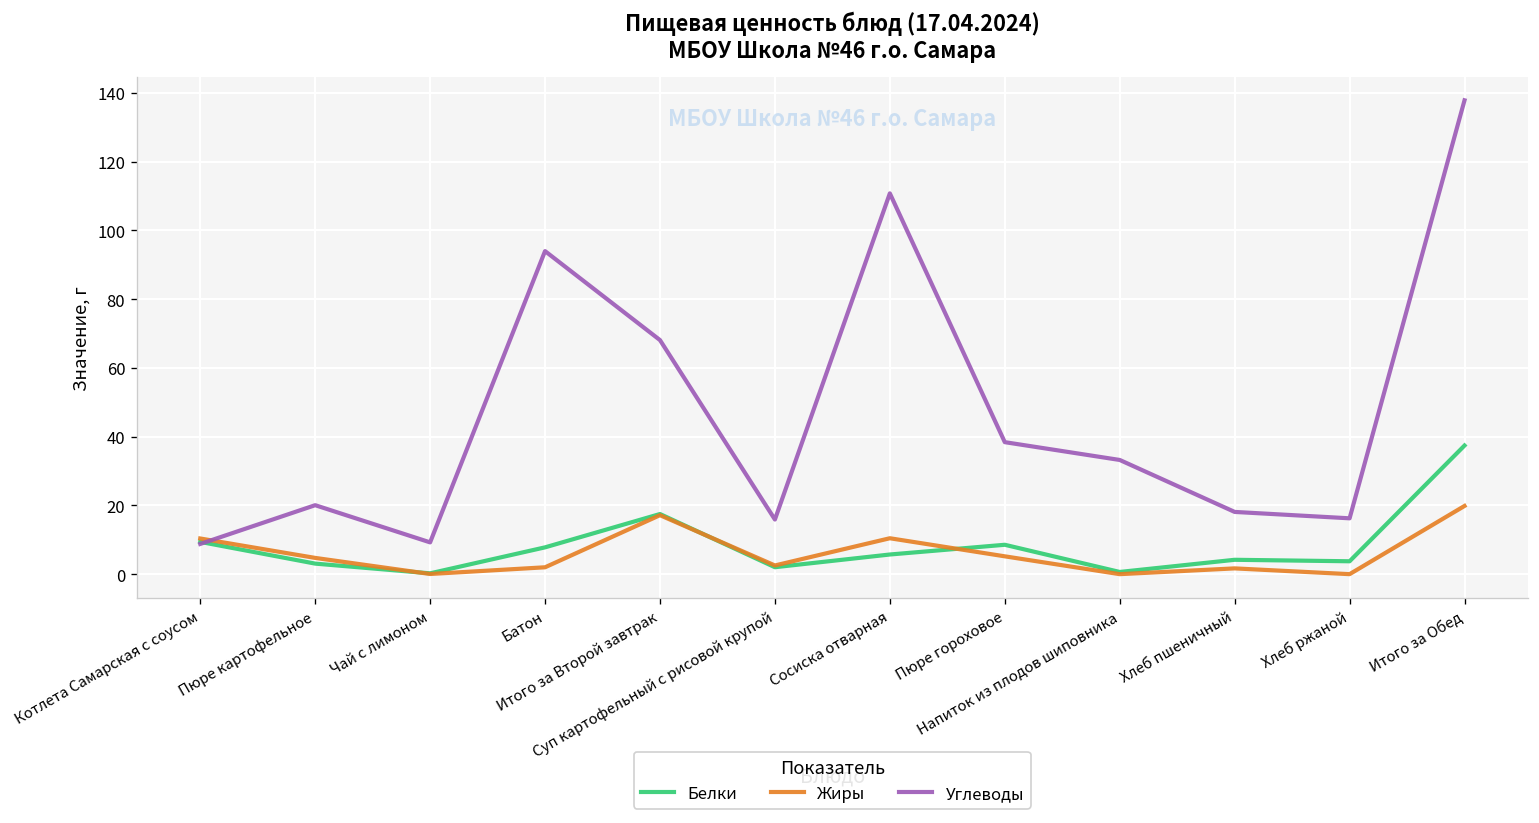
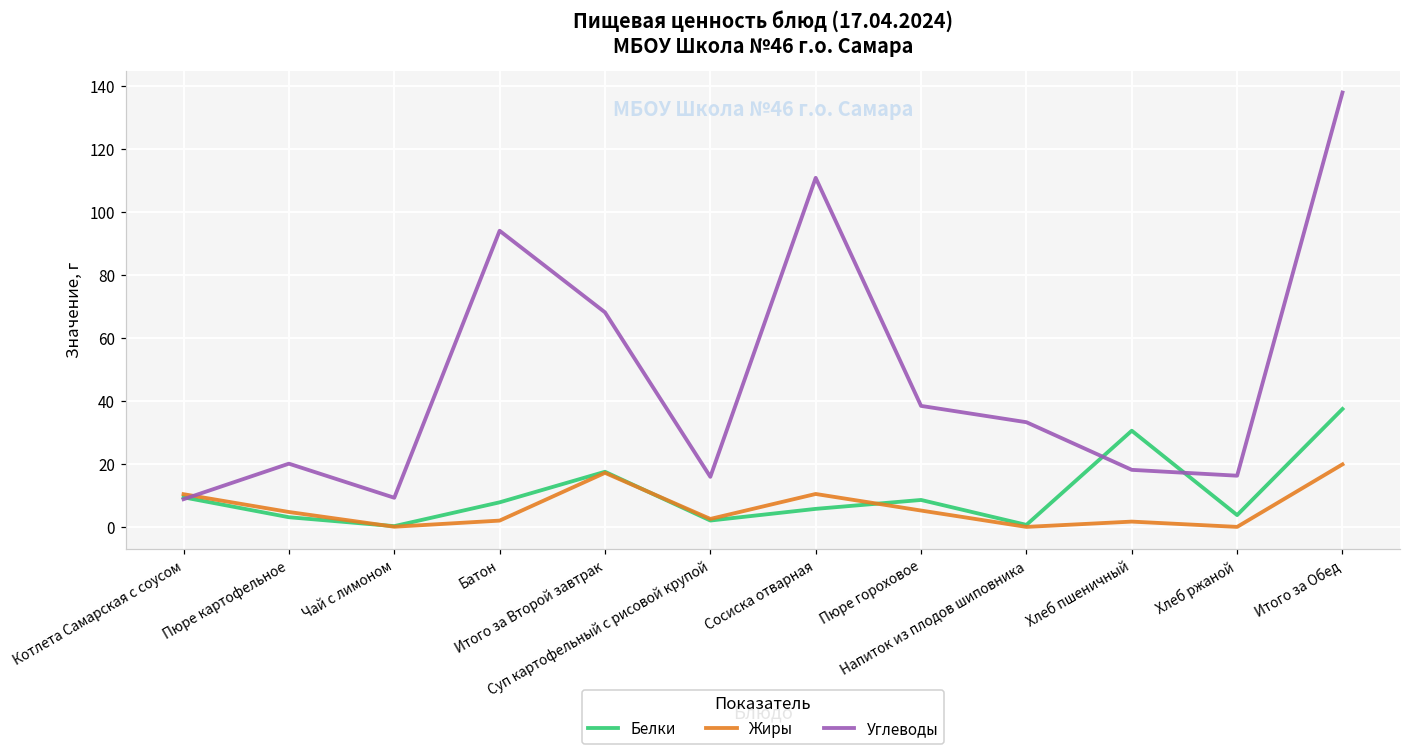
  {
    "Белки": {
      "Пюре картофельное": 3,
      "Батон": 8,
      "Сосиска отварная": 6,
      "Пюре гороховое": 9,
-     "Хлеб пшеничный": 4,
+     "Хлеб пшеничный": 31,
      "Хлеб ржаной": 4,
      "Итого за Обед": 37
    },
    "Жиры": {
      "Котлета Самарская с соусом": 10,
      "Пюре картофельное": 5,
      "Батон": 2,
      "Сосиска отварная": 10,
      "Пюре гороховое": 5,
      "Хлеб пшеничный": 2,
      "Хлеб ржаной": 0,
      "Итого за Обед": 20
    },
    "Углеводы": {
      "Пюре картофельное": 20,
      "Чай с лимоном": 9,
      "Батон": 94,
      "Итого за Второй завтрак": 68,
      "Суп картофельный с рисовой крупой": 16,
      "Сосиска отварная": 111,
      "Пюре гороховое": 38,
      "Напиток из плодов шиповника": 33,
      "Хлеб пшеничный": 18,
      "Хлеб ржаной": 16,
      "Итого за Обед": 138
    }
  }
